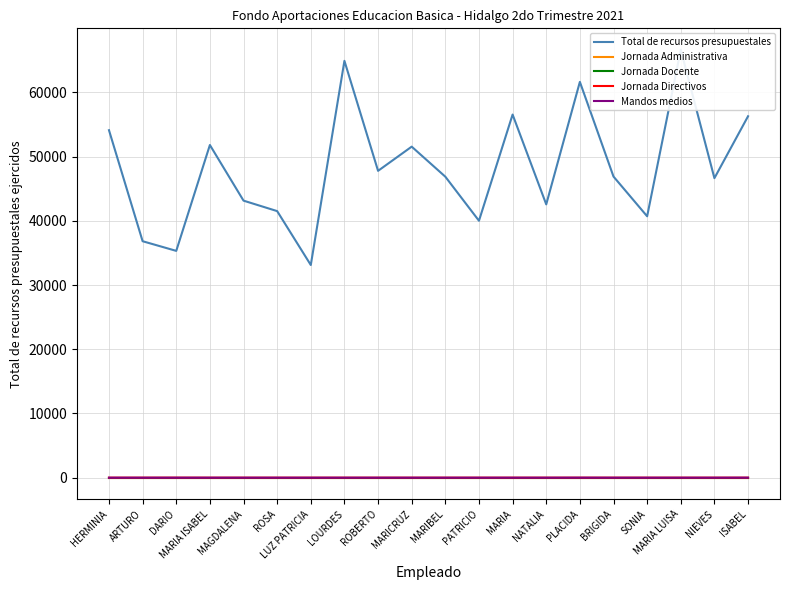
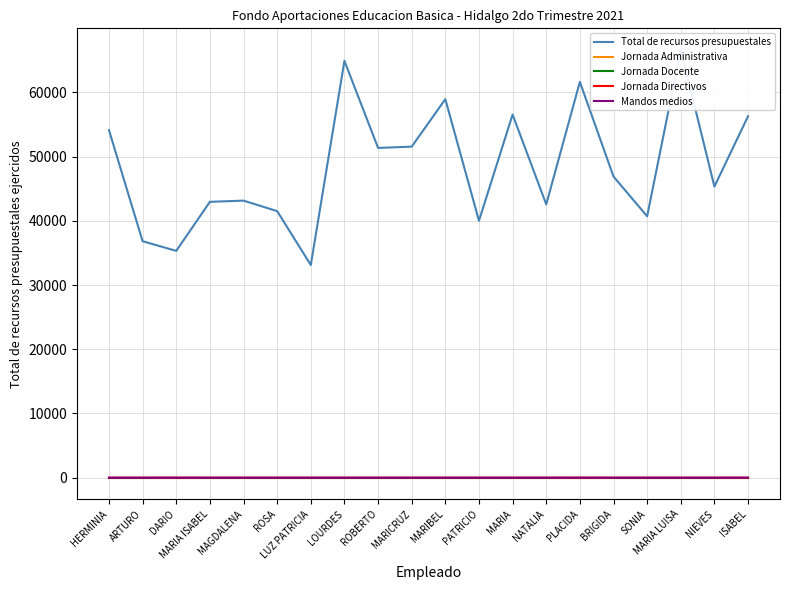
  {
    "Total de recursos presupuestales": {
      "HERMINIA": 54000,
      "ARTURO": 37000,
      "DARIO": 35000,
-     "MARIA ISABEL": 52000,
+     "MARIA ISABEL": 43000,
      "MAGDALENA": 43000,
      "ROSA": 42000,
      "LUZ PATRICIA": 33000,
      "LOURDES": 65000,
-     "ROBERTO": 48000,
+     "ROBERTO": 51000,
      "MARICRUZ": 52000,
-     "MARIBEL": 47000,
+     "MARIBEL": 59000,
      "PATRICIO": 40000,
      "MARIA": 57000,
      "NATALIA": 43000,
      "PLACIDA": 62000,
      "BRIGIDA": 47000,
      "SONIA": 41000,
-     "NIEVES": 47000,
+     "NIEVES": 45000,
      "ISABEL": 56000
    },
    "Mandos medios": {
      "HERMINIA": 0,
      "ARTURO": 0,
      "DARIO": 0,
      "MARIA ISABEL": 0,
      "MAGDALENA": 0,
      "ROSA": 0,
      "LUZ PATRICIA": 0,
      "LOURDES": 0,
      "ROBERTO": 0,
      "MARICRUZ": 0,
      "MARIBEL": 0,
      "PATRICIO": 0,
      "MARIA": 0,
      "NATALIA": 0,
      "PLACIDA": 0,
      "BRIGIDA": 0,
      "SONIA": 0,
      "MARIA LUISA": 0,
      "NIEVES": 0,
      "ISABEL": 0
    }
  }
